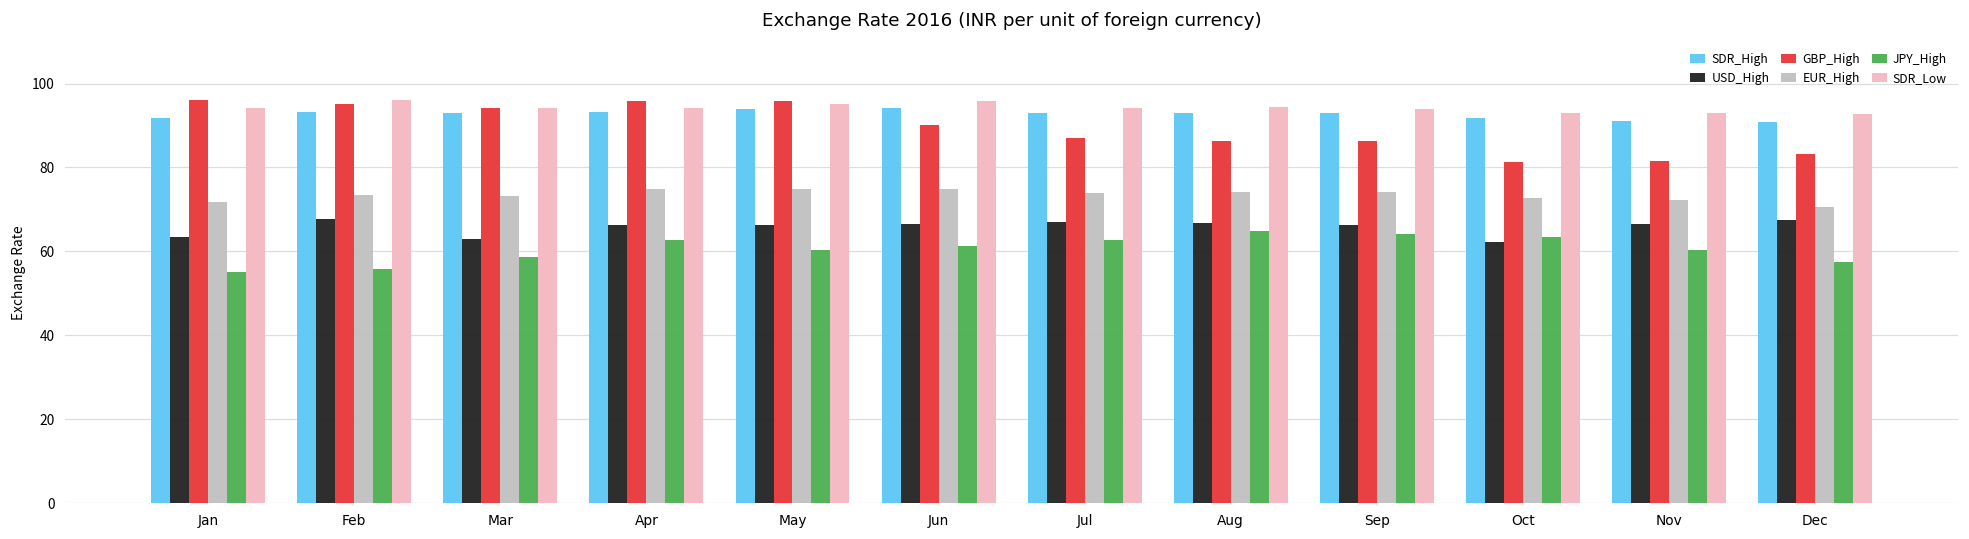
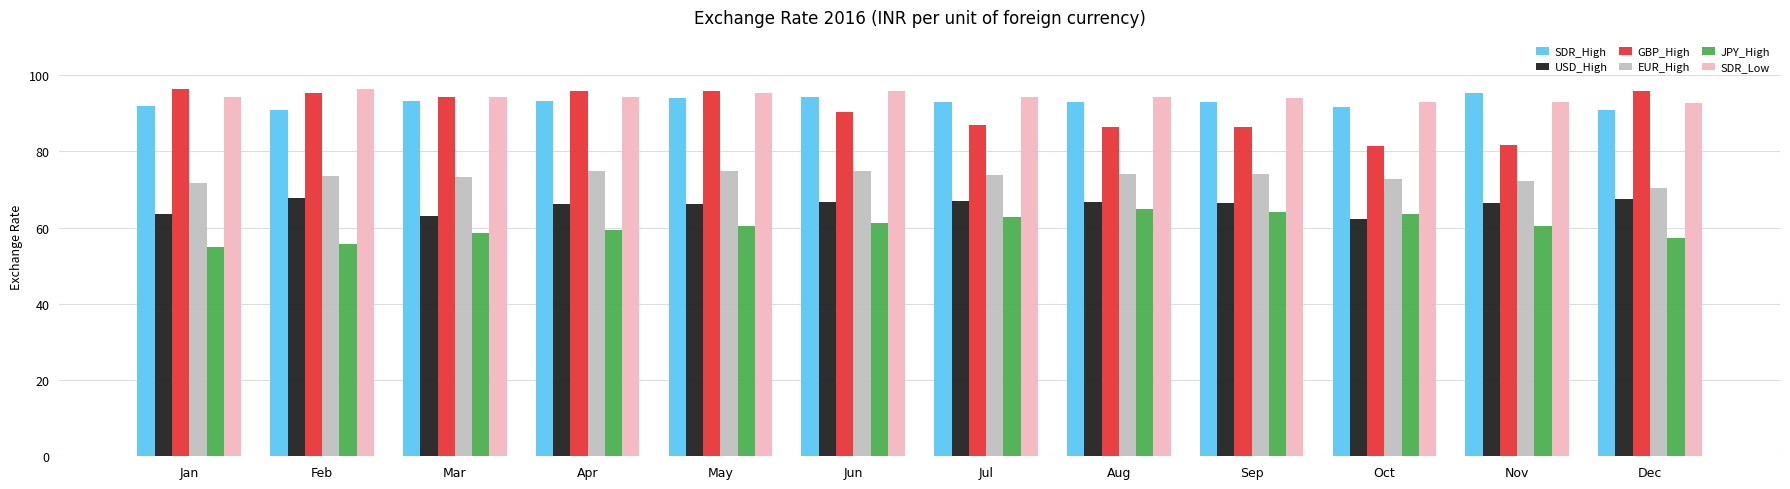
  {
    "SDR_High": {
      "Jan": 92,
-     "Feb": 93,
+     "Feb": 91,
      "Mar": 93,
      "Apr": 93,
      "May": 94,
      "Jun": 94,
      "Jul": 93,
      "Aug": 93,
      "Sep": 93,
      "Oct": 92,
-     "Nov": 91,
+     "Nov": 95,
      "Dec": 91
    },
    "USD_High": {
      "Jan": 64,
      "Feb": 68,
      "Mar": 63,
      "Apr": 66,
      "May": 66,
      "Jun": 67,
      "Jul": 67,
      "Aug": 67,
      "Sep": 66,
      "Oct": 62,
      "Nov": 66,
      "Dec": 67
    },
    "GBP_High": {
      "Jan": 96,
      "Feb": 95,
      "Mar": 94,
      "Apr": 96,
      "May": 96,
      "Jun": 90,
      "Jul": 87,
      "Aug": 86,
      "Sep": 86,
      "Oct": 81,
      "Nov": 82,
-     "Dec": 83
+     "Dec": 96
    },
    "JPY_High": {
      "Jan": 55,
      "Feb": 56,
      "Mar": 59,
-     "Apr": 63,
+     "Apr": 59,
      "May": 60,
      "Jun": 61,
      "Jul": 63,
      "Aug": 65,
      "Sep": 64,
      "Oct": 63,
      "Nov": 60,
      "Dec": 57
    }
  }
